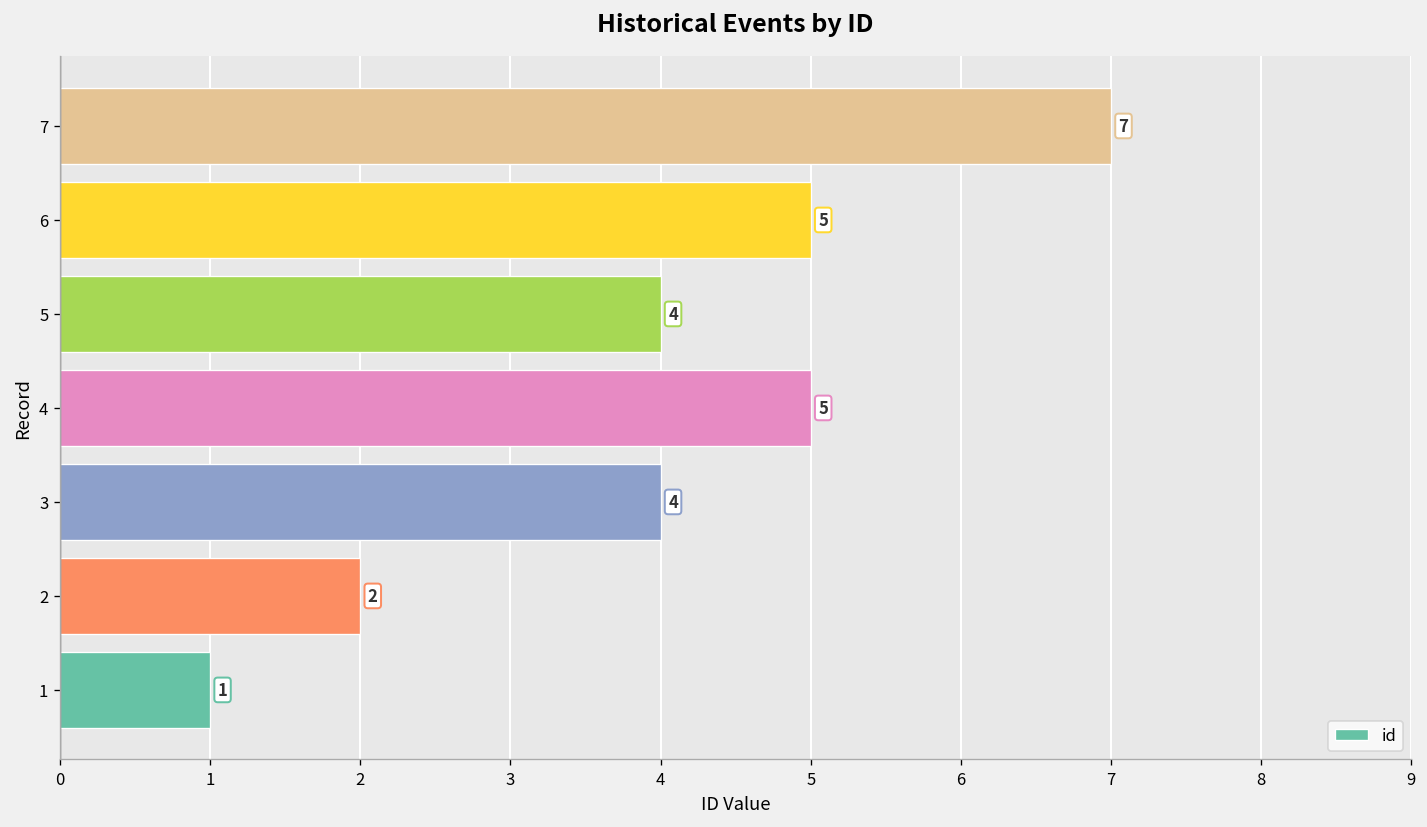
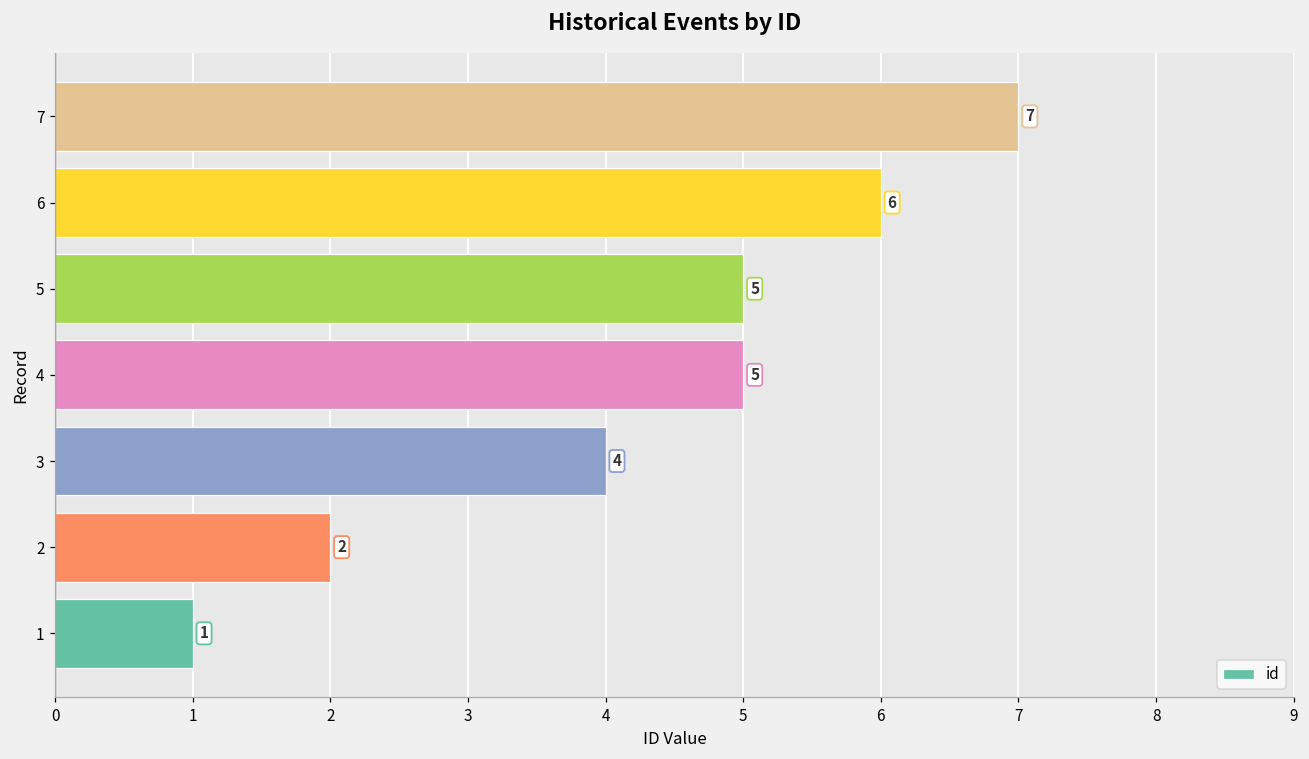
  {
-   "6": 5,
-   "5": 4
+   "6": 6,
+   "5": 5
  }
